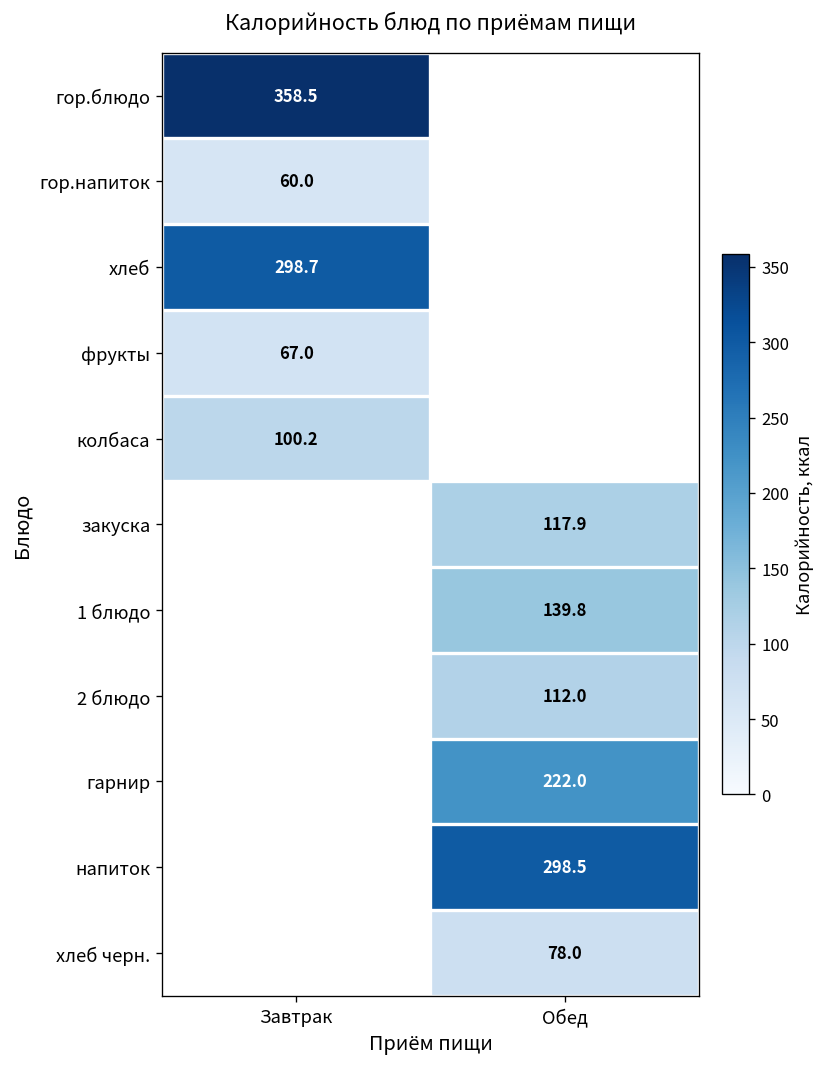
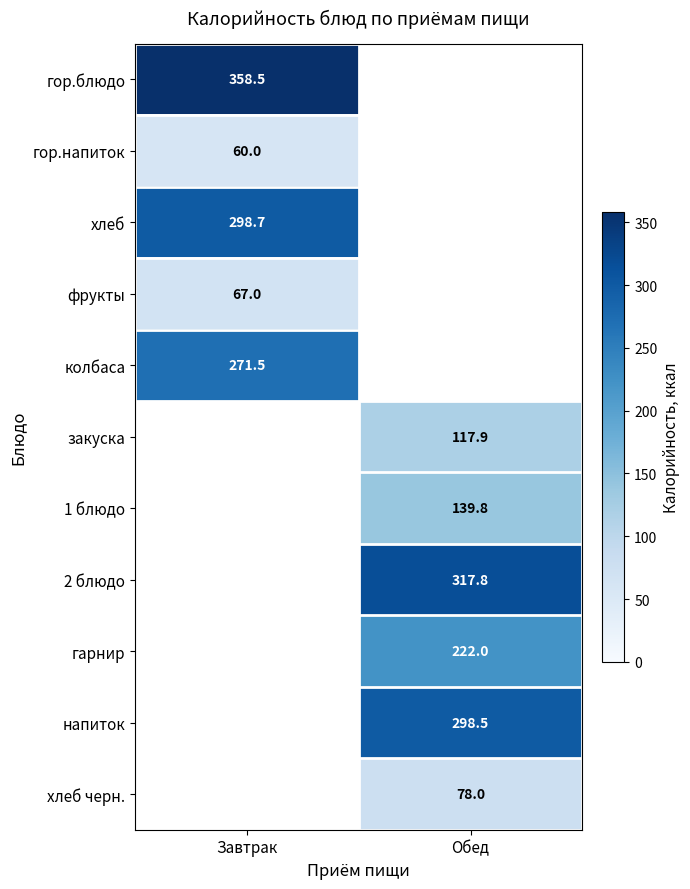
  {
    "гор.блюдо": {
      "Завтрак": 358.5
    },
    "гор.напиток": {
      "Завтрак": 60.0
    },
    "хлеб": {
      "Завтрак": 298.7
    },
    "фрукты": {
      "Завтрак": 67.0
    },
    "колбаса": {
-     "Завтрак": 100.2
+     "Завтрак": 271.5
    },
    "закуска": {
      "Обед": 117.9
    },
    "1 блюдо": {
      "Обед": 139.8
    },
    "2 блюдо": {
-     "Обед": 112.0
+     "Обед": 317.8
    },
    "гарнир": {
      "Обед": 222.0
    },
    "напиток": {
      "Обед": 298.5
    },
    "хлеб черн.": {
      "Обед": 78.0
    }
  }
